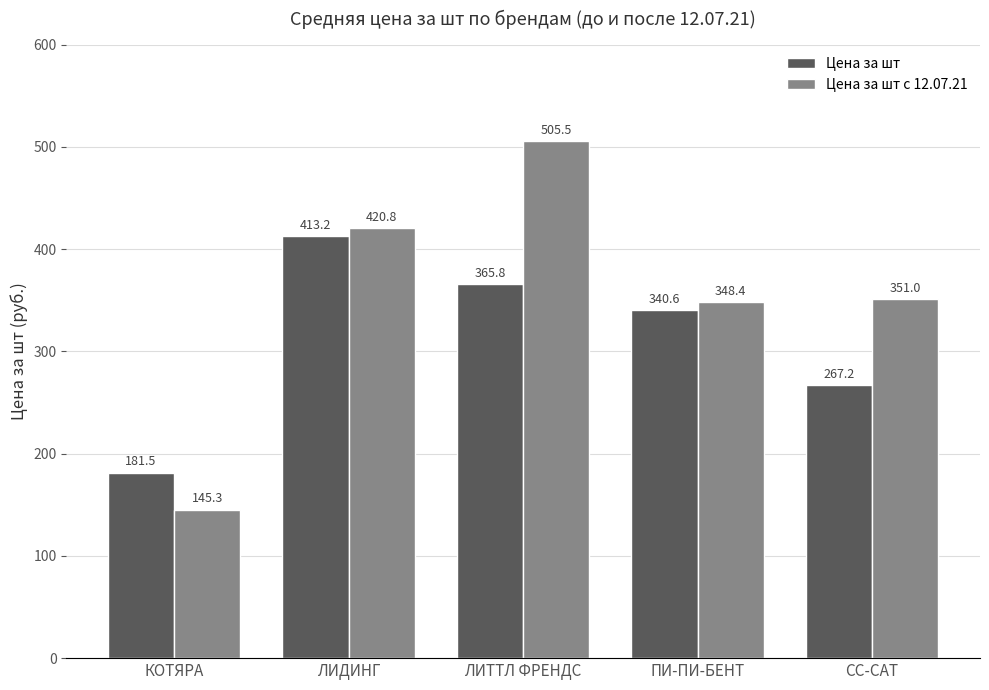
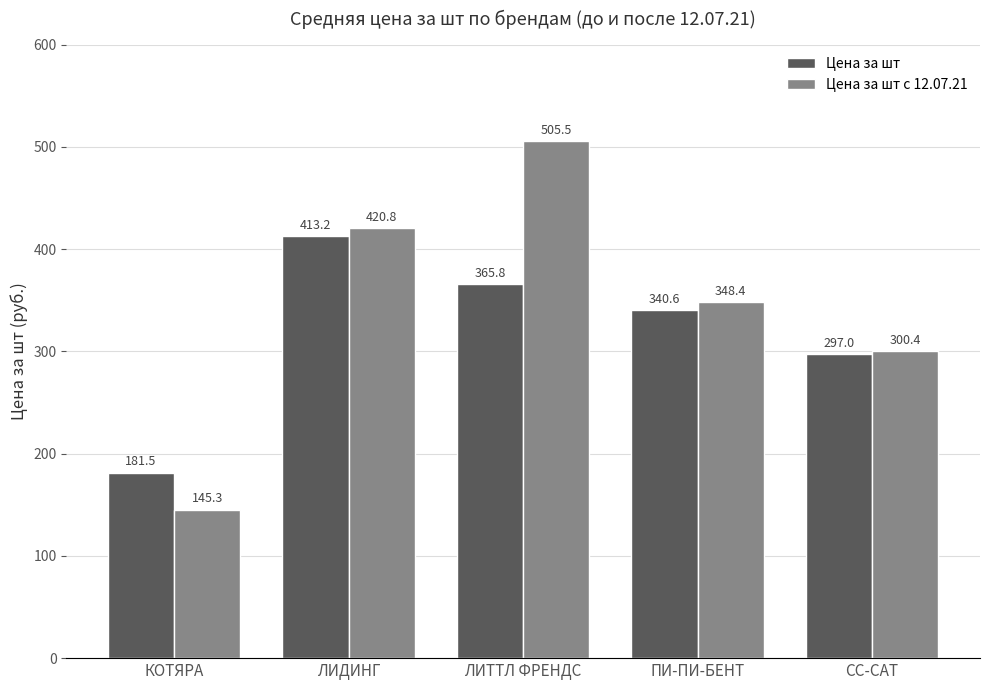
  {
    "Цена за шт": {
      "КОТЯРА": 181.5,
      "ЛИДИНГ": 413.2,
      "ЛИТТЛ ФРЕНДС": 365.8,
      "ПИ-ПИ-БЕНТ": 340.6,
-     "СС-САТ": 267.2
+     "СС-САТ": 297.0
    },
    "Цена за шт с 12.07.21": {
      "КОТЯРА": 145.3,
      "ЛИДИНГ": 420.8,
      "ЛИТТЛ ФРЕНДС": 505.5,
      "ПИ-ПИ-БЕНТ": 348.4,
-     "СС-САТ": 351.0
+     "СС-САТ": 300.4
    }
  }
